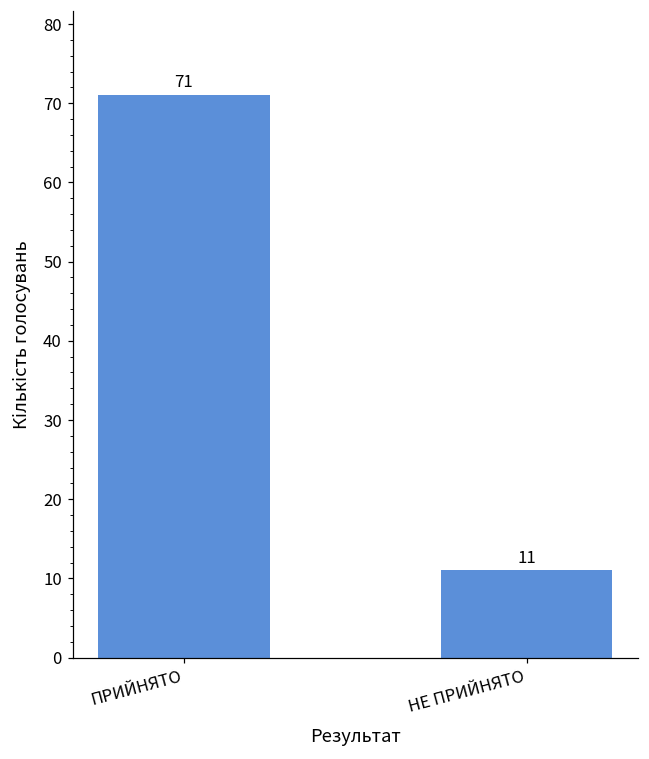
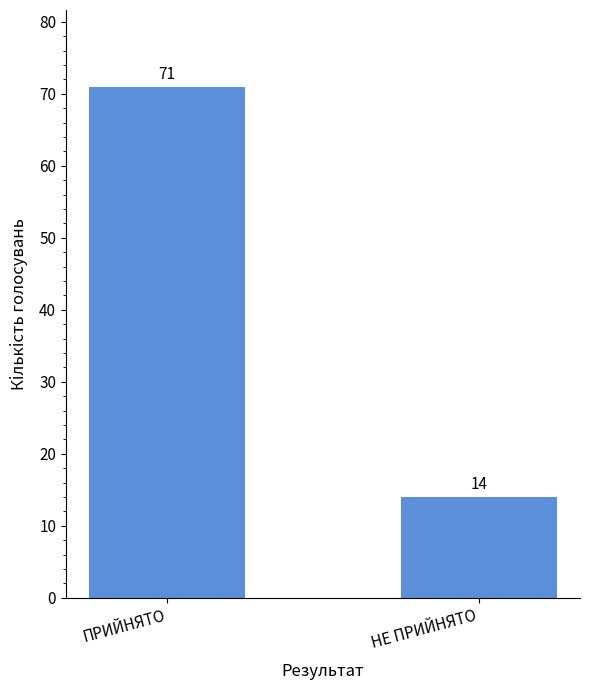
  {
    "ПРИЙНЯТО": 71,
-   "НЕ ПРИЙНЯТО": 11
+   "НЕ ПРИЙНЯТО": 14
  }
